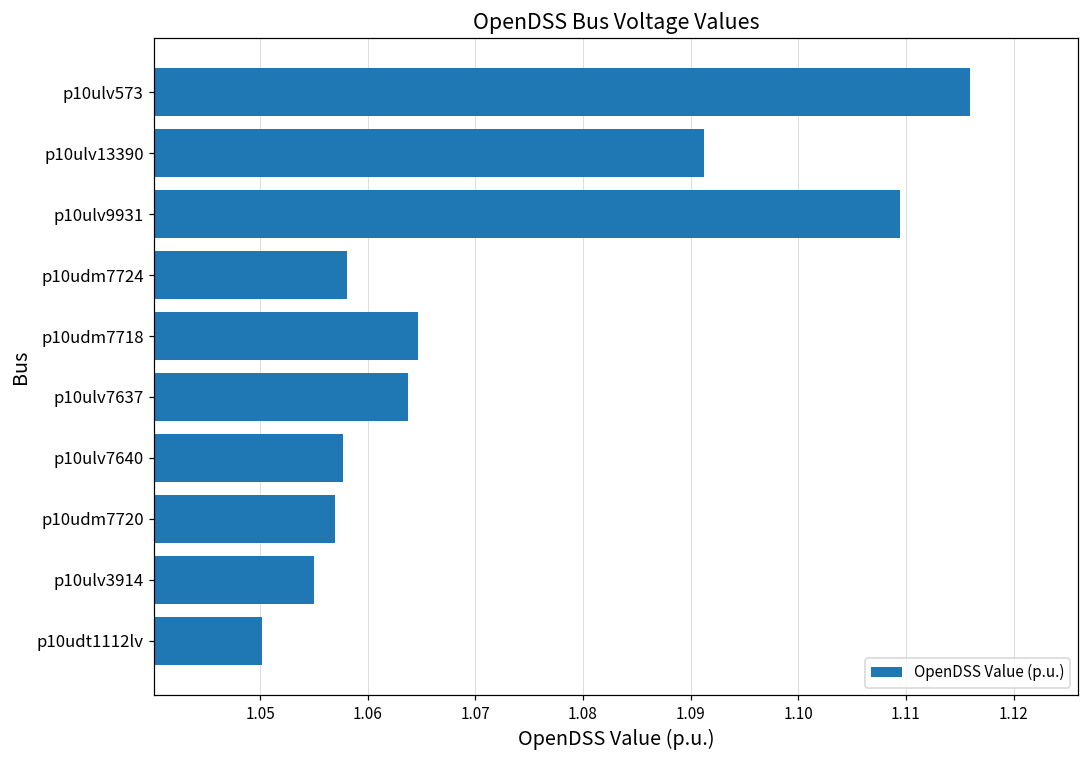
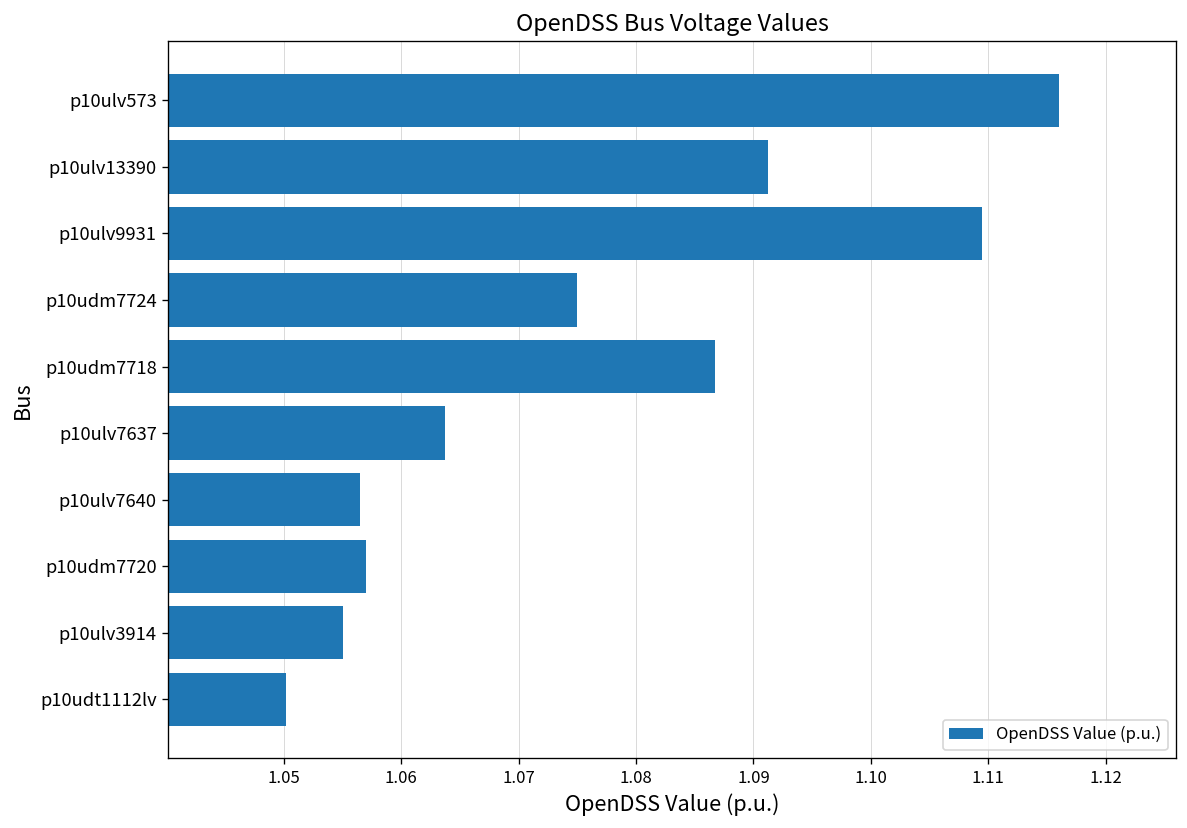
  {
    "p10ulv573": 1.116,
    "p10ulv13390": 1.091,
    "p10ulv9931": 1.109,
-   "p10udm7724": 1.058,
-   "p10udm7718": 1.065,
+   "p10udm7724": 1.075,
+   "p10udm7718": 1.087,
    "p10ulv7637": 1.064,
-   "p10ulv7640": 1.058,
+   "p10ulv7640": 1.056,
    "p10udm7720": 1.057,
    "p10ulv3914": 1.055,
    "p10udt1112lv": 1.050
  }
